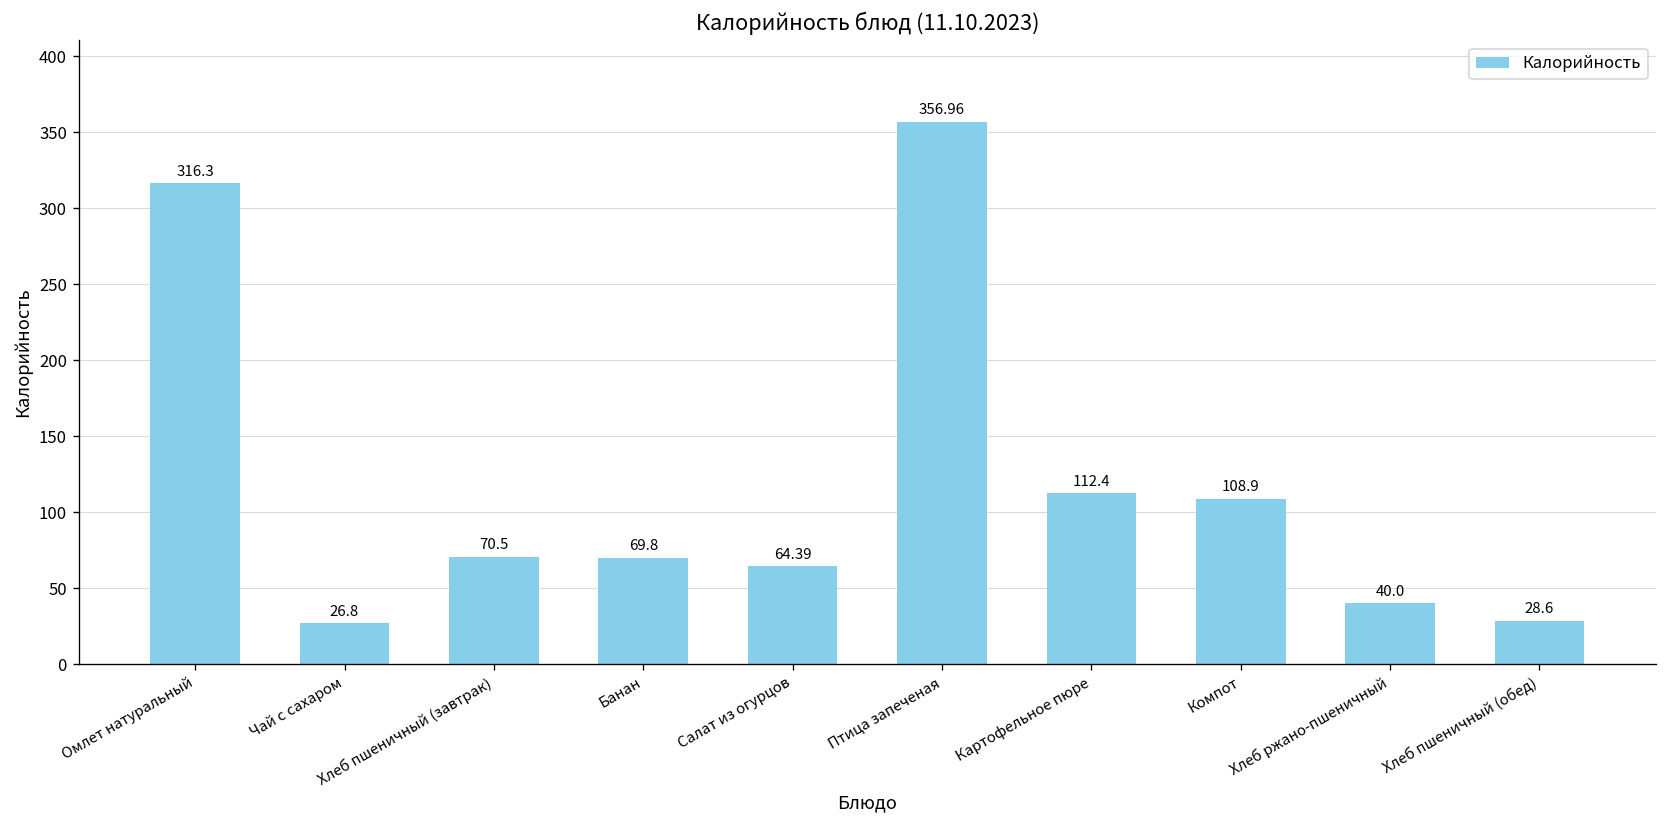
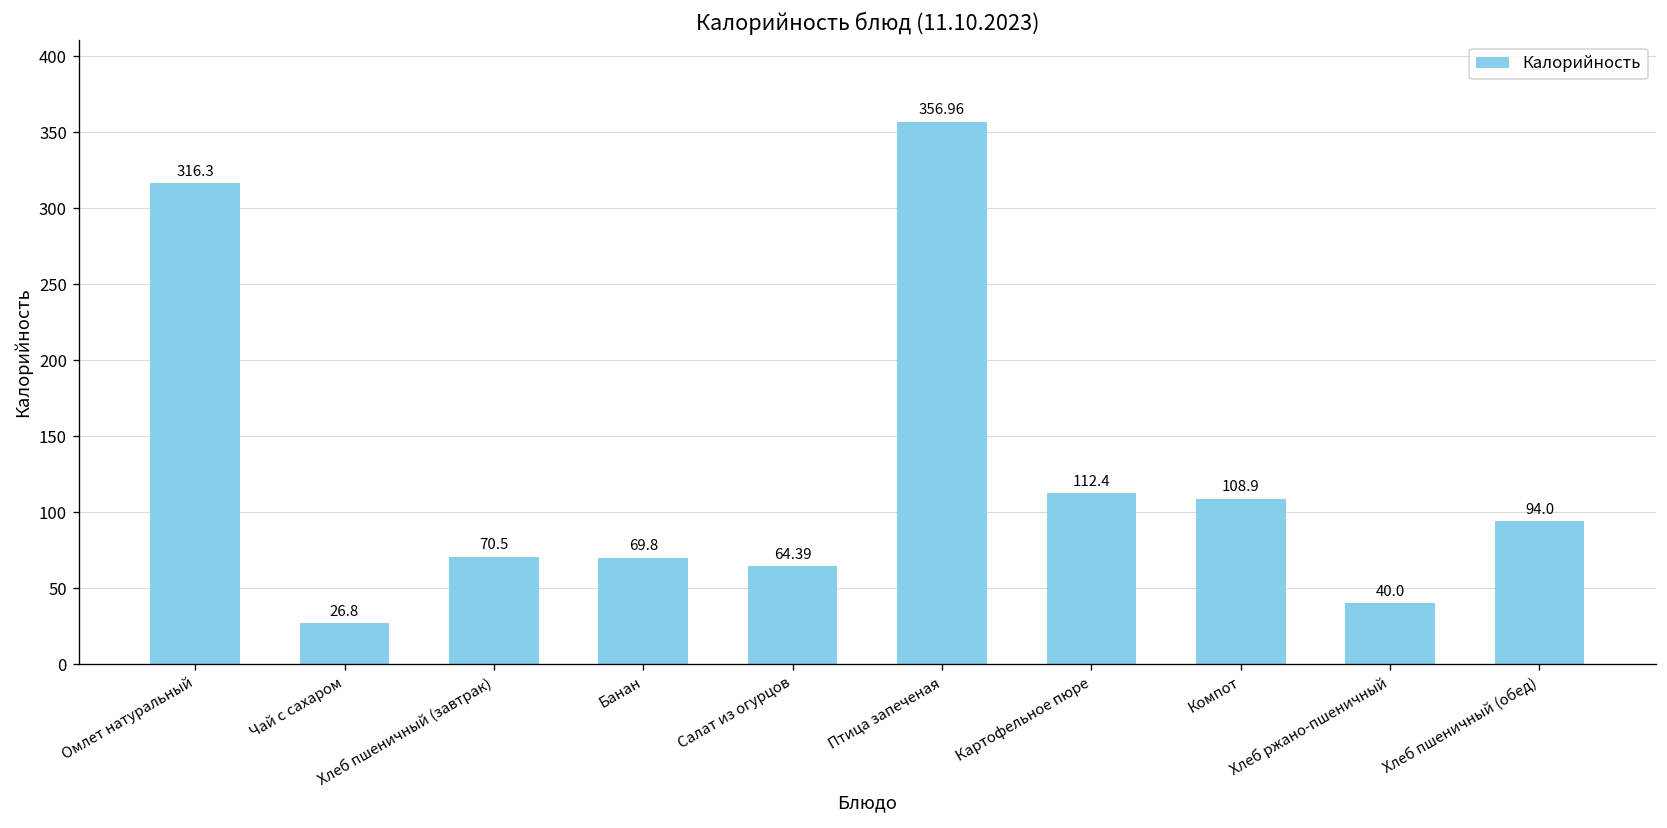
  {
    "Омлет натуральный": 316.3,
    "Чай с сахаром": 26.8,
    "Хлеб пшеничный (завтрак)": 70.5,
    "Банан": 69.8,
    "Салат из огурцов": 64.39,
    "Птица запеченая": 356.96,
    "Картофельное пюре": 112.4,
    "Компот": 108.9,
    "Хлеб ржано-пшеничный": 40.0,
-   "Хлеб пшеничный (обед)": 28.6
+   "Хлеб пшеничный (обед)": 94.0
  }
